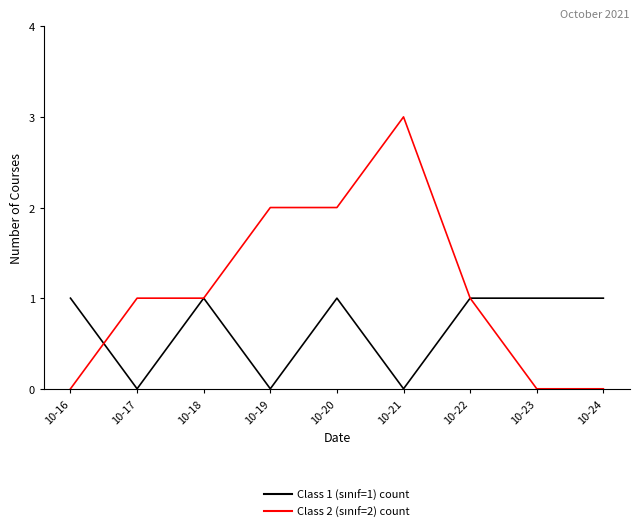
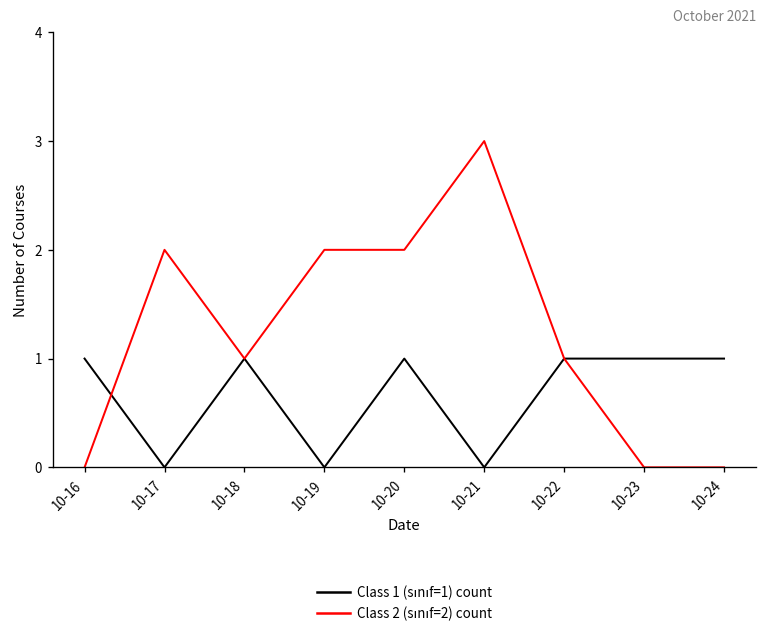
  {
    "Class 1 (sınıf=1) count": {
      "10-16": 1,
      "10-17": 0,
      "10-19": 0,
      "10-20": 1,
      "10-21": 0,
      "10-23": 1,
      "10-24": 1
    },
    "Class 2 (sınıf=2) count": {
      "10-16": 0,
-     "10-17": 1,
+     "10-17": 2,
      "10-19": 2,
      "10-20": 2,
      "10-21": 3,
      "10-23": 0,
      "10-24": 0
    }
  }
